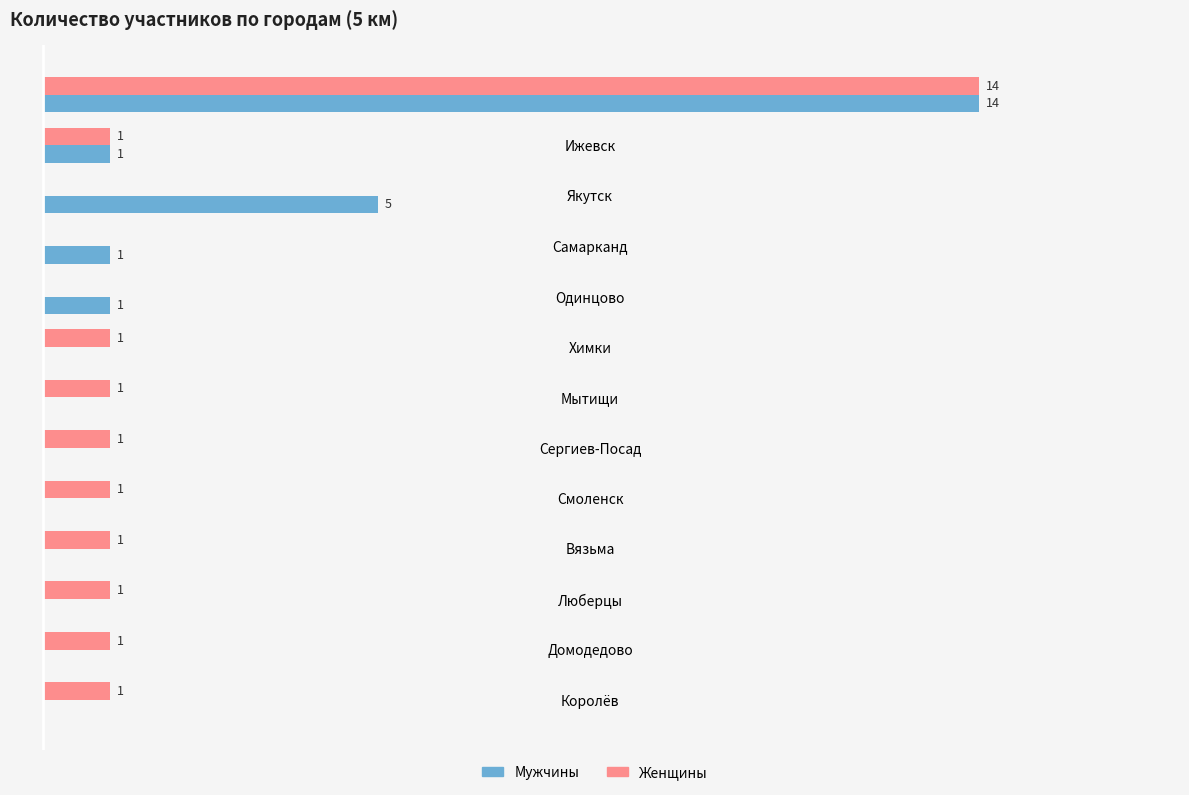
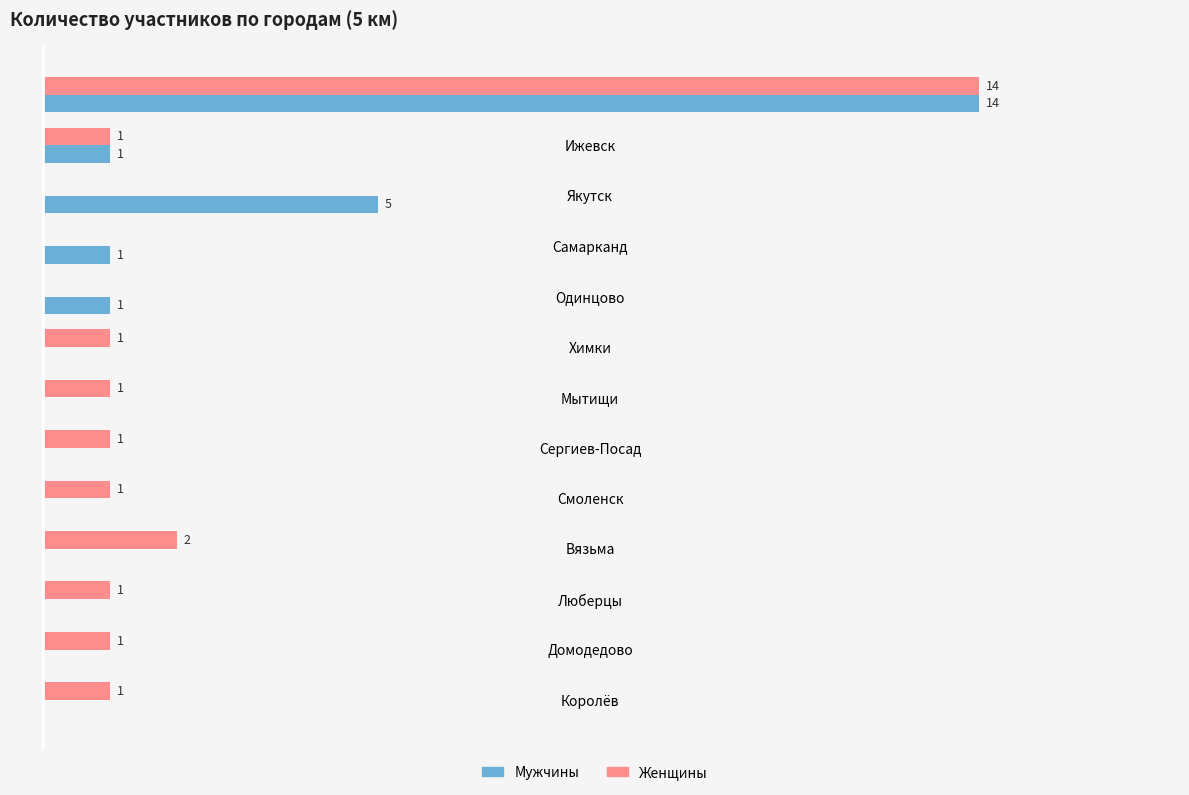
  {
    "Мужчины": {
      "Москва": 14,
      "Ижевск": 1,
      "Якутск": 5,
      "Самарканд": 1,
      "Одинцово": 1
    },
    "Женщины": {
      "Москва": 14,
      "Ижевск": 1,
      "Химки": 1,
      "Мытищи": 1,
      "Сергиев-Посад": 1,
      "Смоленск": 1,
-     "Вязьма": 1,
+     "Вязьма": 2,
      "Люберцы": 1,
      "Домодедово": 1,
      "Королёв": 1
    }
  }
